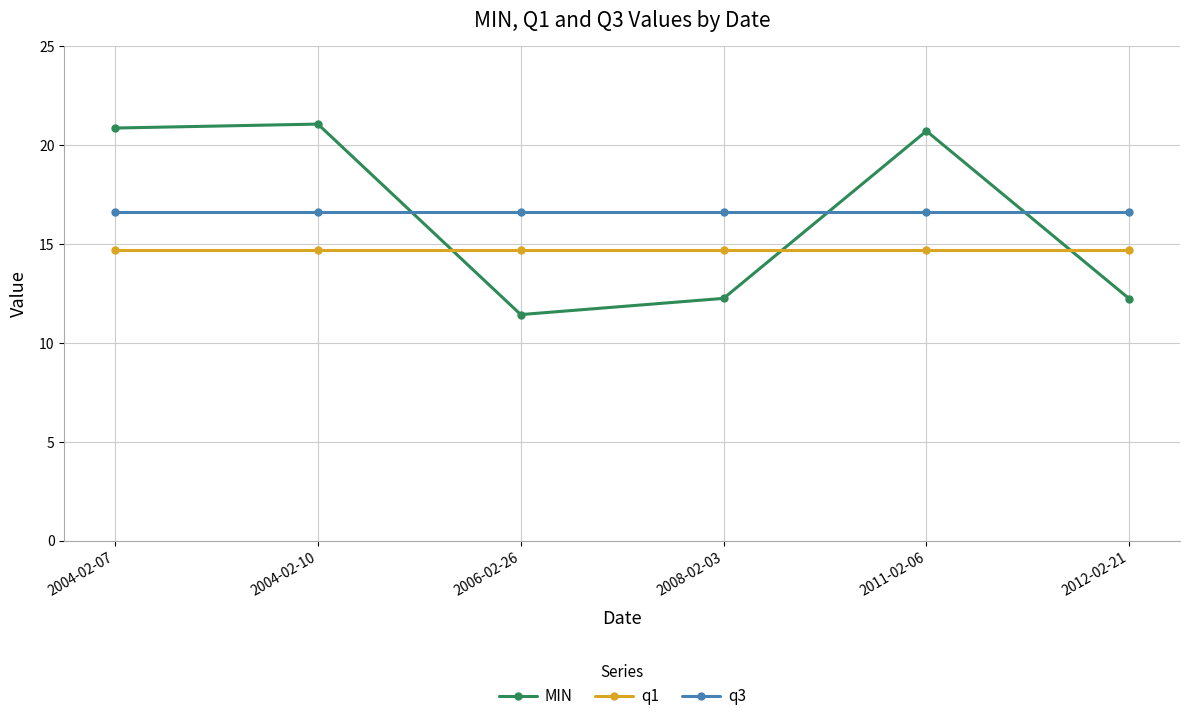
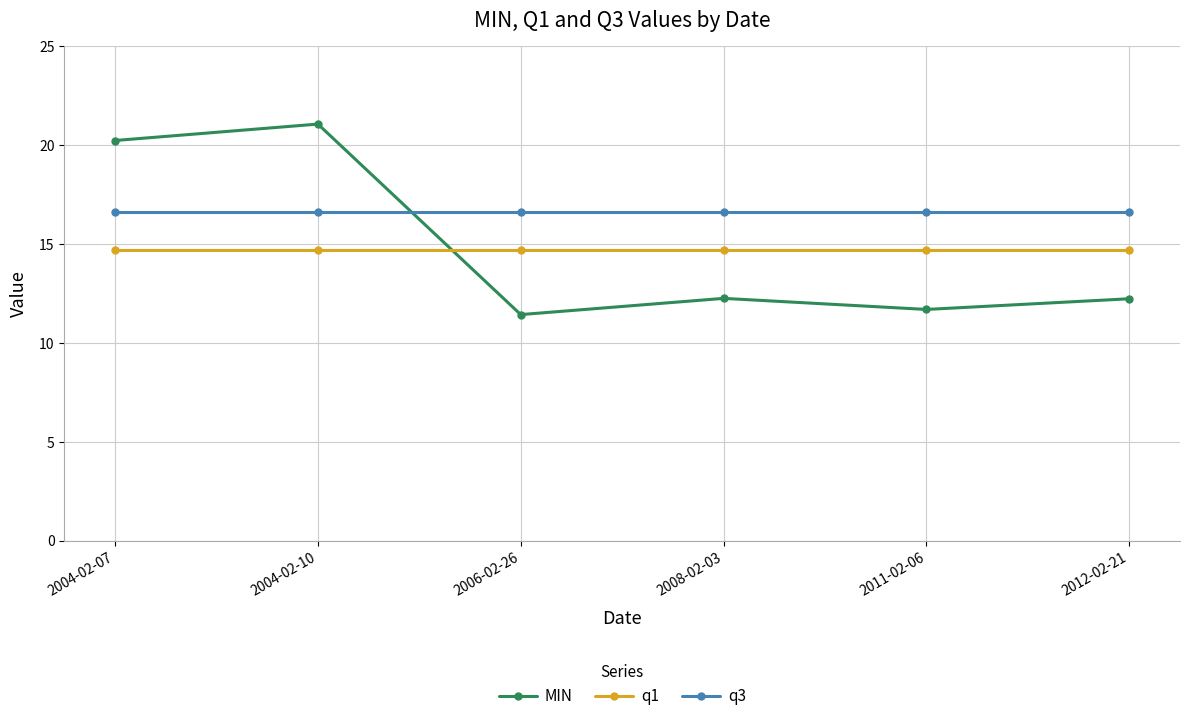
  {
    "MIN": {
-     "2004-02-07": 20.9,
+     "2004-02-07": 20.2,
      "2004-02-10": 21.1,
      "2006-02-26": 11.4,
      "2008-02-03": 12.3,
-     "2011-02-06": 20.7,
+     "2011-02-06": 11.7,
      "2012-02-21": 12.2
    },
    "q1": {
      "2004-02-07": 14.7,
      "2004-02-10": 14.7,
      "2006-02-26": 14.7,
      "2008-02-03": 14.7,
      "2011-02-06": 14.7,
      "2012-02-21": 14.7
    },
    "q3": {
      "2004-02-07": 16.6,
      "2004-02-10": 16.6,
      "2006-02-26": 16.6,
      "2008-02-03": 16.6,
      "2011-02-06": 16.6,
      "2012-02-21": 16.6
    }
  }
